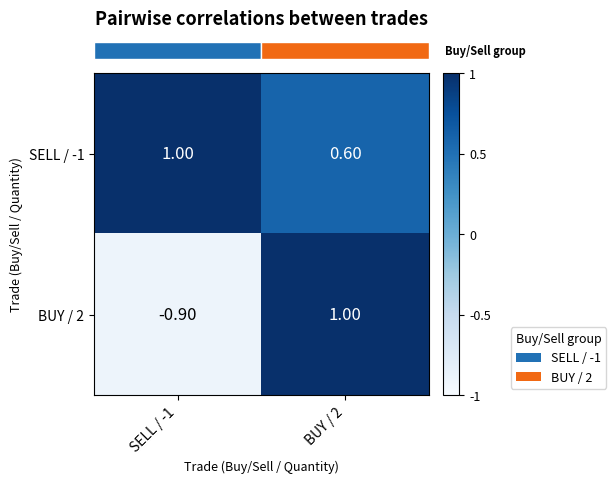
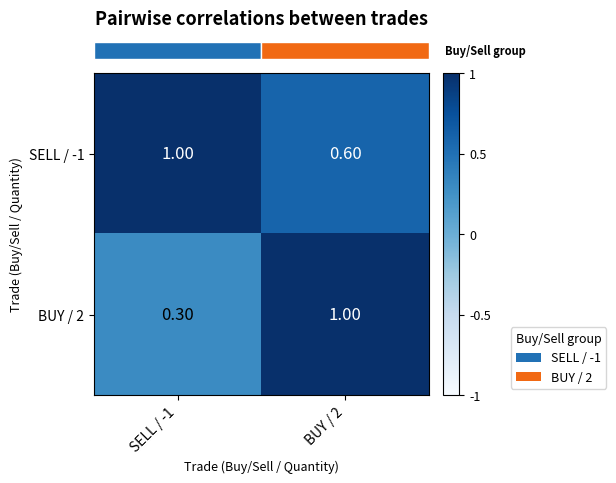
  {
    "SELL / -1": {
      "SELL / -1": 1.00,
      "BUY / 2": 0.60
    },
    "BUY / 2": {
-     "SELL / -1": -0.90,
+     "SELL / -1": 0.30,
      "BUY / 2": 1.00
    }
  }
